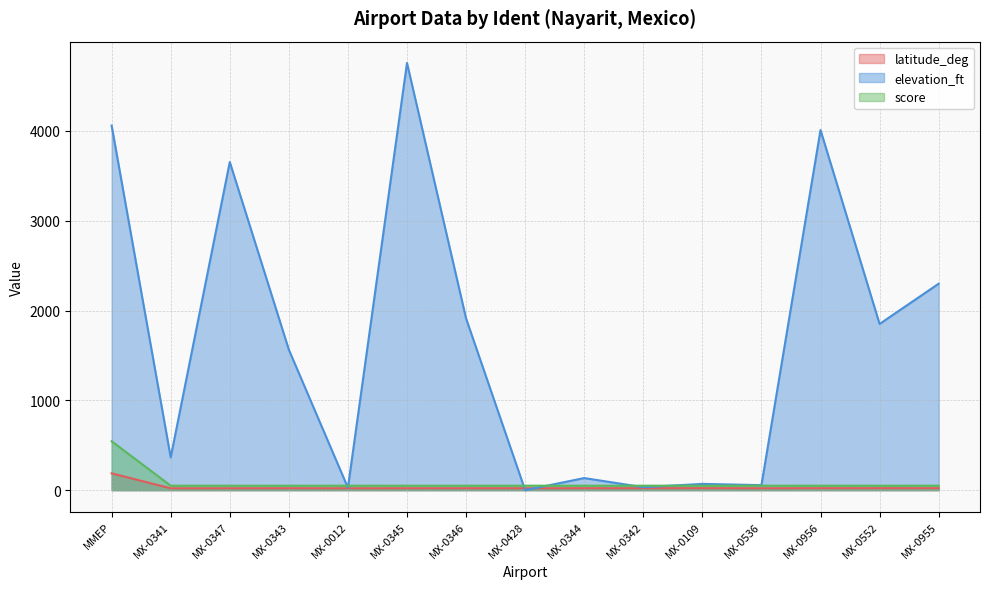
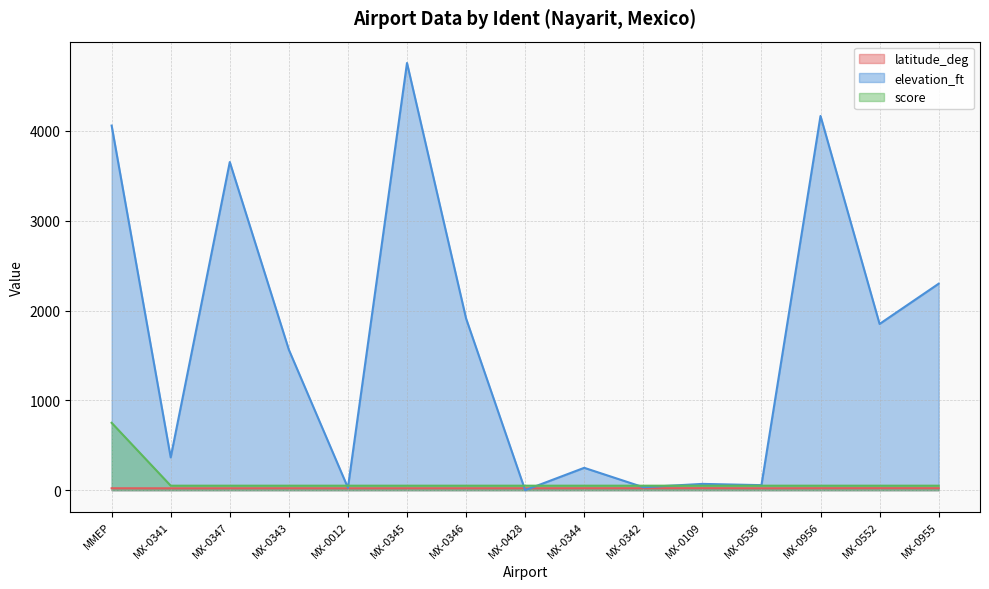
  {
    "latitude_deg": {
-     "MMEP": 200,
+     "MMEP": 0,
      "MX-0341": 0,
      "MX-0347": 0,
      "MX-0345": 0,
      "MX-0346": 0,
      "MX-0536": 0
    },
    "elevation_ft": {
      "MMEP": 4100,
      "MX-0341": 400,
      "MX-0347": 3700,
      "MX-0343": 1600,
      "MX-0345": 4800,
      "MX-0346": 1900,
-     "MX-0344": 100,
-     "MX-0956": 4000,
+     "MX-0344": 200,
+     "MX-0956": 4200,
      "MX-0552": 1900,
      "MX-0955": 2300
    },
    "score": {
-     "MMEP": 500,
+     "MMEP": 800,
      "MX-0341": 100,
      "MX-0347": 100,
      "MX-0345": 100,
      "MX-0346": 100
    }
  }
